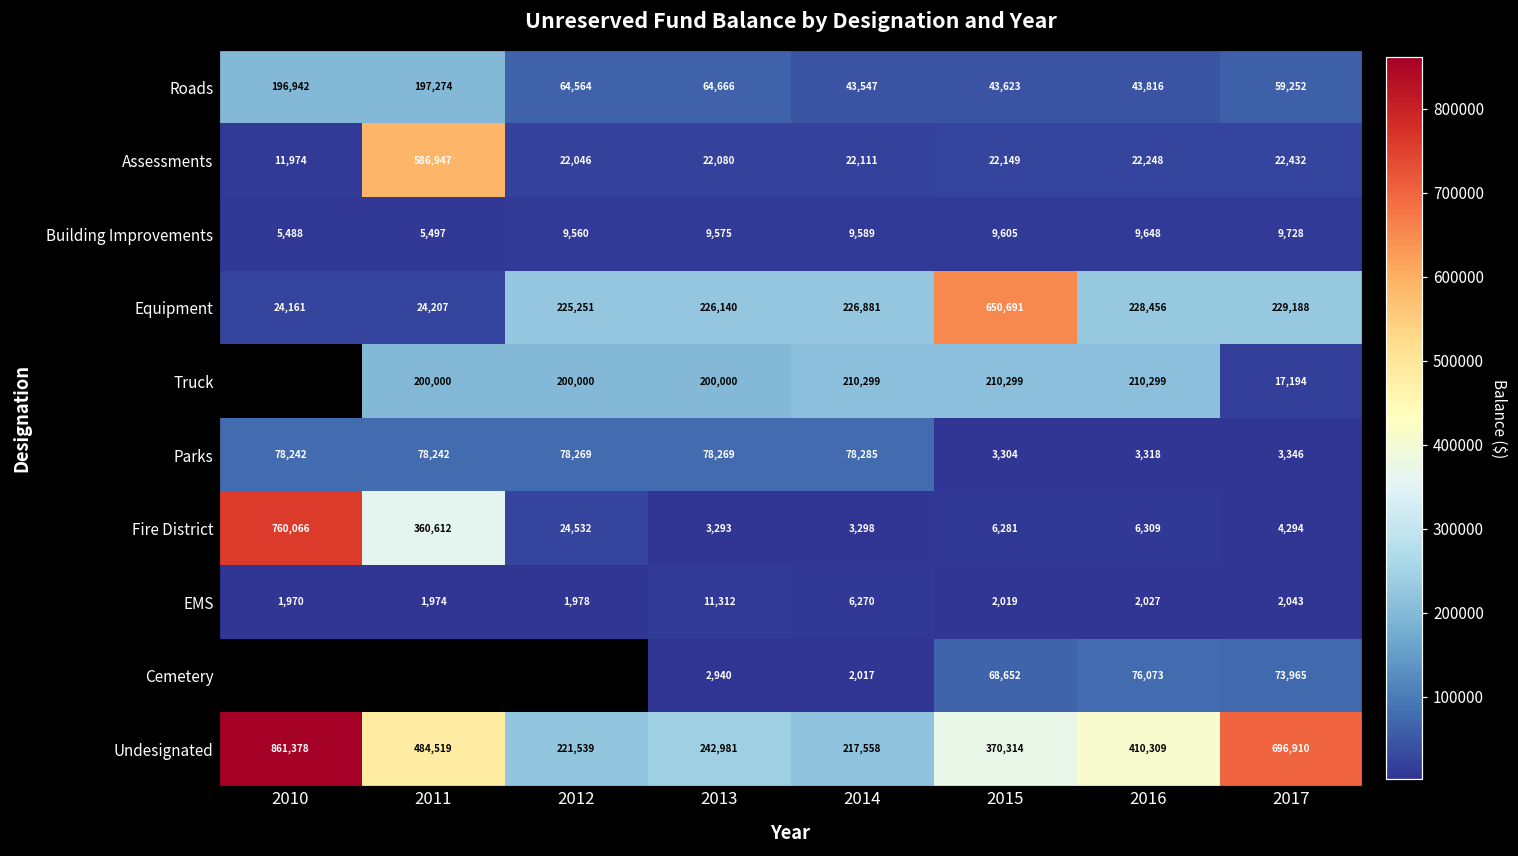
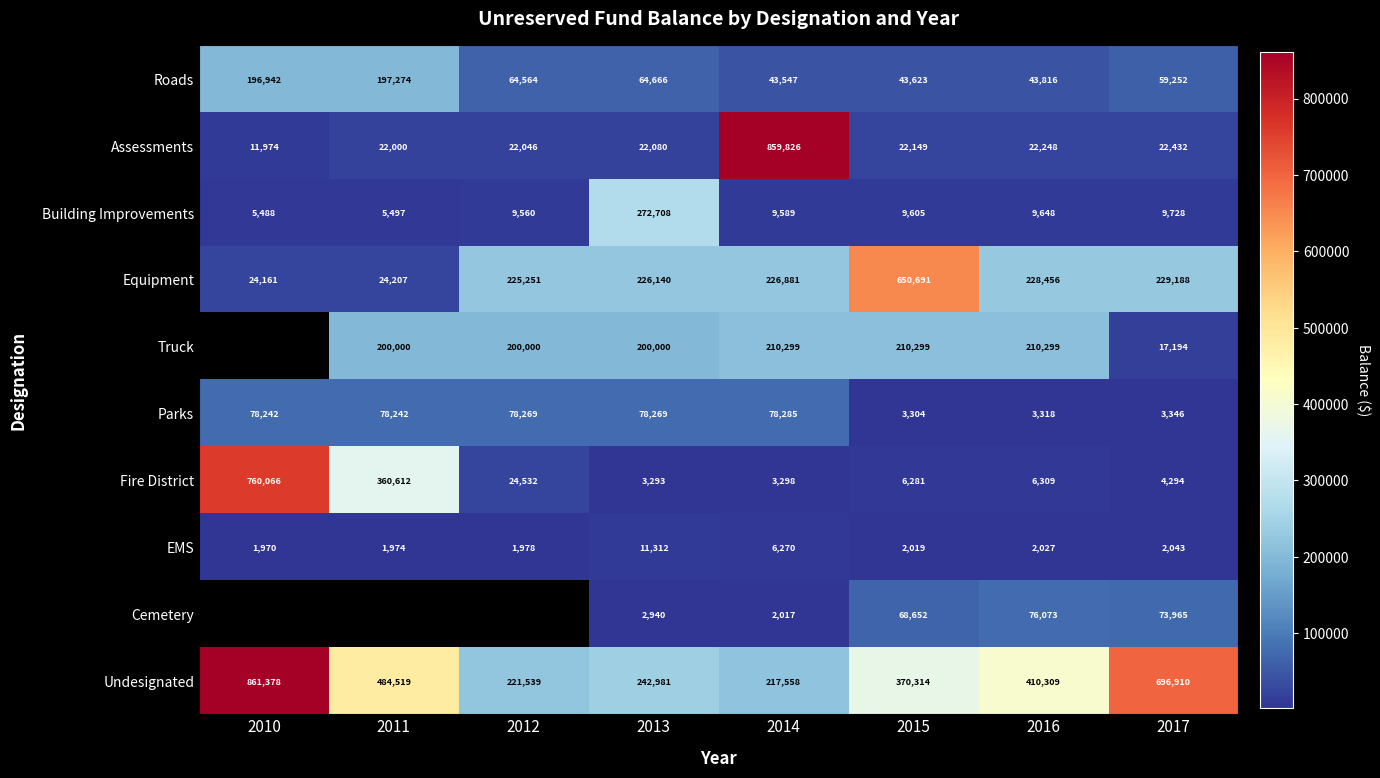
  {
    "Roads": {
      "2010": "196,942",
      "2011": "197,274",
      "2012": "64,564",
      "2013": "64,666",
      "2014": "43,547",
      "2015": "43,623",
      "2016": "43,816",
      "2017": "59,252"
    },
    "Assessments": {
      "2010": "11,974",
-     "2011": "586,947",
+     "2011": "22,000",
      "2012": "22,046",
      "2013": "22,080",
-     "2014": "22,111",
+     "2014": "859,826",
      "2015": "22,149",
      "2016": "22,248",
      "2017": "22,432"
    },
    "Building Improvements": {
      "2010": "5,488",
      "2011": "5,497",
      "2012": "9,560",
-     "2013": "9,575",
+     "2013": "272,708",
      "2014": "9,589",
      "2015": "9,605",
      "2016": "9,648",
      "2017": "9,728"
    },
    "Equipment": {
      "2010": "24,161",
      "2011": "24,207",
      "2012": "225,251",
      "2013": "226,140",
      "2014": "226,881",
      "2015": "650,691",
      "2016": "228,456",
      "2017": "229,188"
    },
    "Truck": {
      "2011": "200,000",
      "2012": "200,000",
      "2013": "200,000",
      "2014": "210,299",
      "2015": "210,299",
      "2016": "210,299",
      "2017": "17,194"
    },
    "Parks": {
      "2010": "78,242",
      "2011": "78,242",
      "2012": "78,269",
      "2013": "78,269",
      "2014": "78,285",
      "2015": "3,304",
      "2016": "3,318",
      "2017": "3,346"
    },
    "Fire District": {
      "2010": "760,066",
      "2011": "360,612",
      "2012": "24,532",
      "2013": "3,293",
      "2014": "3,298",
      "2015": "6,281",
      "2016": "6,309",
      "2017": "4,294"
    },
    "EMS": {
      "2010": "1,970",
      "2011": "1,974",
      "2012": "1,978",
      "2013": "11,312",
      "2014": "6,270",
      "2015": "2,019",
      "2016": "2,027",
      "2017": "2,043"
    },
    "Cemetery": {
      "2013": "2,940",
      "2014": "2,017",
      "2015": "68,652",
      "2016": "76,073",
      "2017": "73,965"
    },
    "Undesignated": {
      "2010": "861,378",
      "2011": "484,519",
      "2012": "221,539",
      "2013": "242,981",
      "2014": "217,558",
      "2015": "370,314",
      "2016": "410,309",
      "2017": "696,910"
    }
  }
